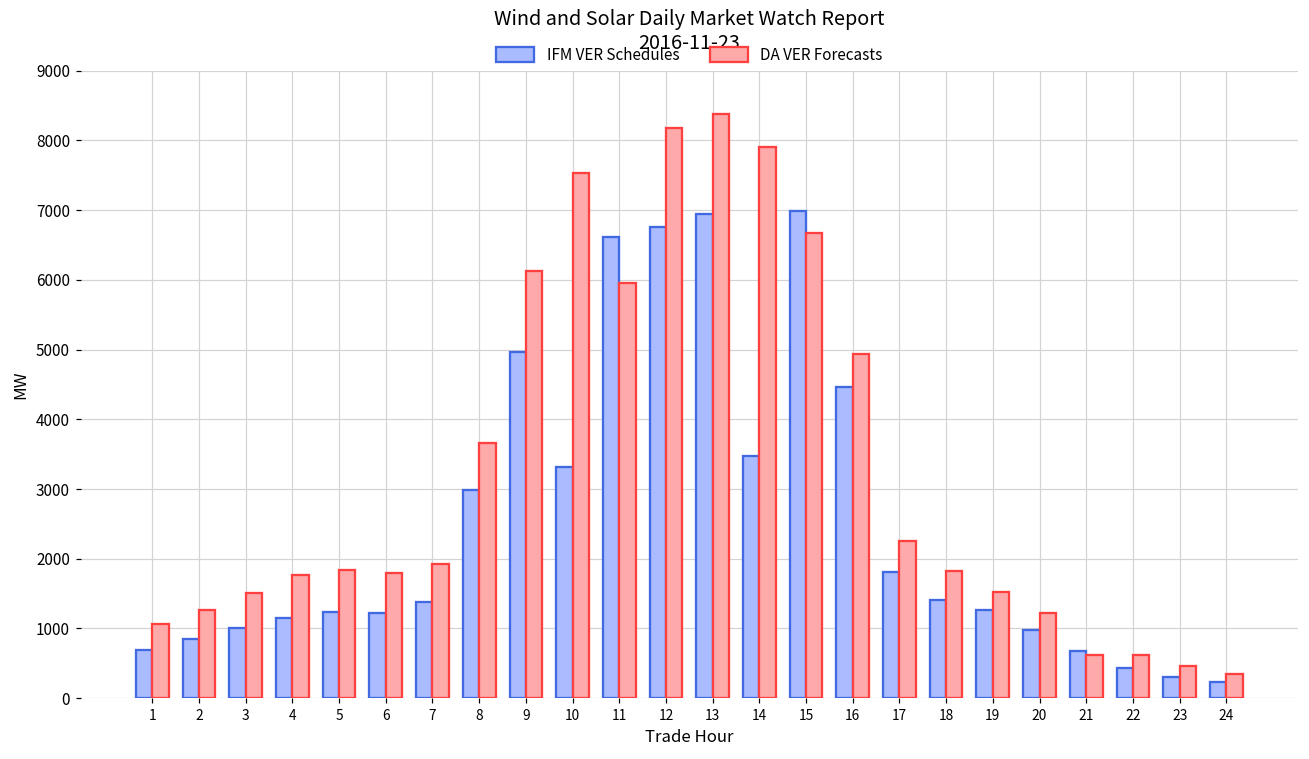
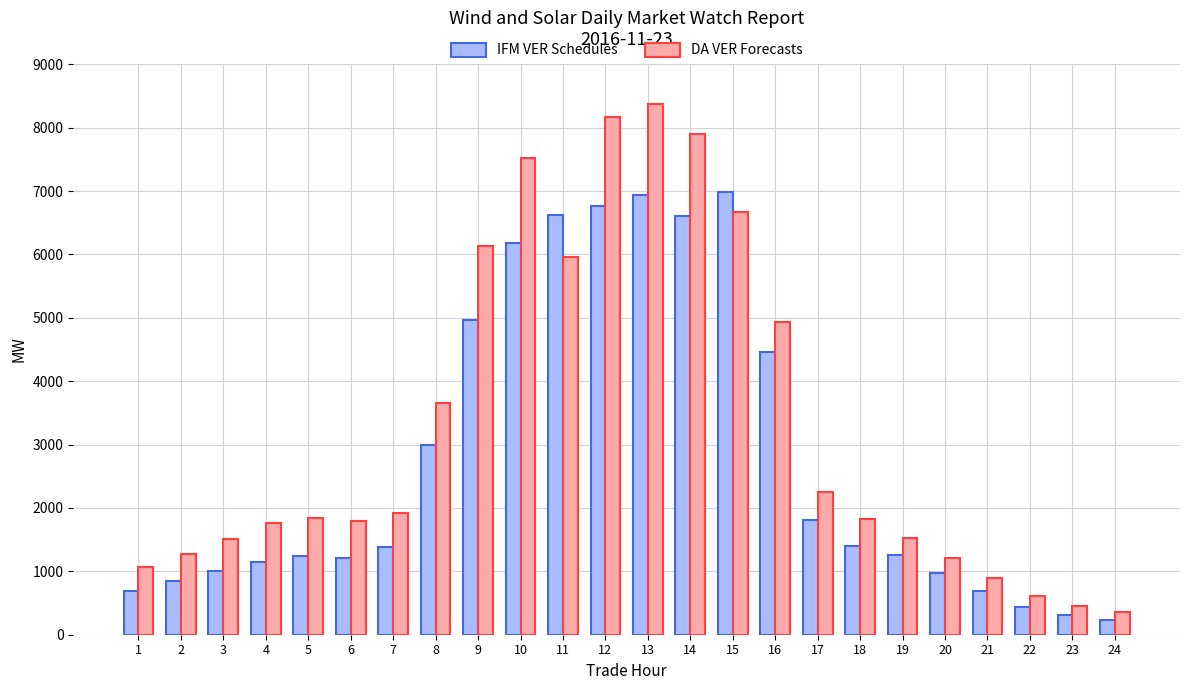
  {
    "IFM VER Schedules": {
      "1": 700,
      "2": 900,
      "3": 1000,
      "4": 1200,
      "5": 1200,
      "6": 1200,
      "7": 1400,
      "8": 3000,
      "9": 5000,
-     "10": 3300,
+     "10": 6200,
      "11": 6600,
      "12": 6800,
      "13": 6900,
-     "14": 3500,
+     "14": 6600,
      "15": 7000,
      "16": 4500,
      "17": 1800,
      "18": 1400,
      "19": 1300,
      "20": 1000,
      "21": 700,
      "22": 400,
      "23": 300,
      "24": 200
    },
    "DA VER Forecasts": {
      "1": 1100,
      "2": 1300,
      "3": 1500,
      "4": 1800,
      "5": 1800,
      "6": 1800,
      "7": 1900,
      "8": 3700,
      "9": 6100,
      "10": 7500,
      "11": 6000,
      "12": 8200,
      "13": 8400,
      "14": 7900,
      "15": 6700,
      "16": 4900,
      "17": 2300,
      "18": 1800,
      "19": 1500,
      "20": 1200,
-     "21": 600,
+     "21": 900,
      "22": 600,
      "23": 500,
      "24": 400
    }
  }
